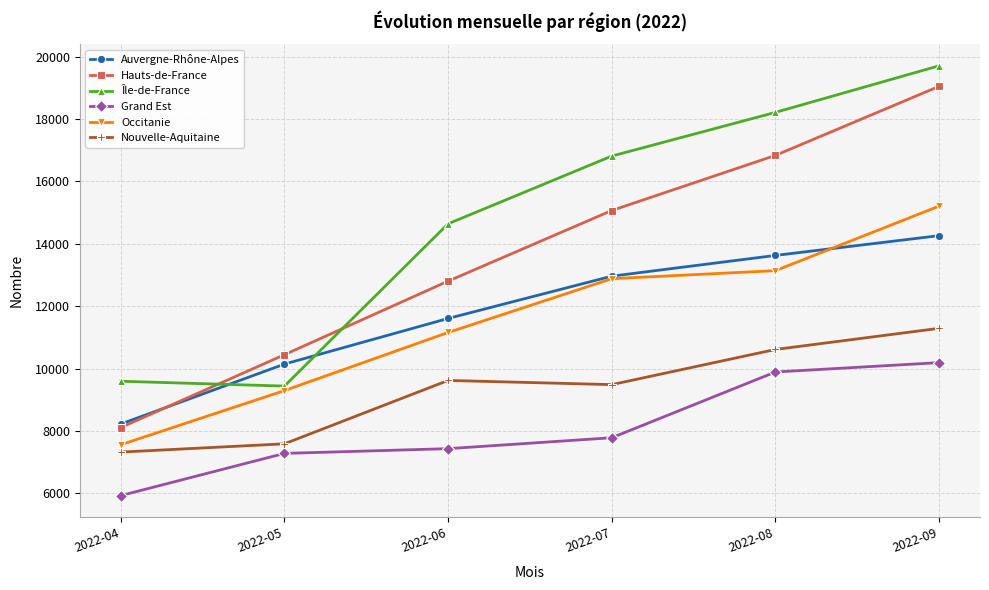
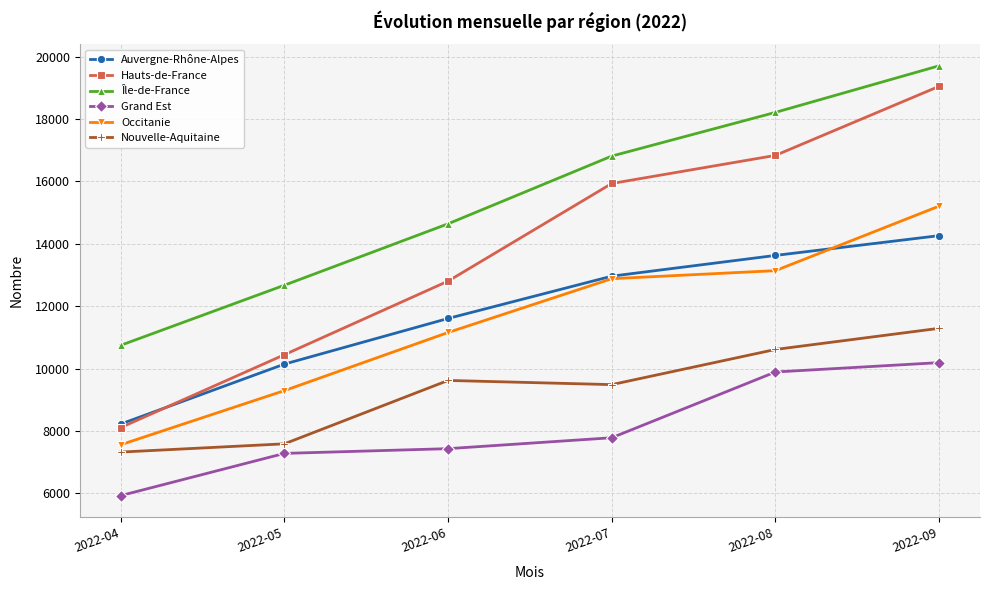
  {
    "Auvergne-Rhône-Alpes": {
      "2022-04": 8200,
      "2022-05": 10100,
      "2022-06": 11600,
      "2022-08": 13600,
      "2022-09": 14300
    },
    "Hauts-de-France": {
      "2022-04": 8100,
      "2022-05": 10400,
      "2022-06": 12800,
-     "2022-07": 15100,
+     "2022-07": 15900,
      "2022-08": 16800,
      "2022-09": 19100
    },
    "Île-de-France": {
-     "2022-04": 9600,
-     "2022-05": 9400,
+     "2022-04": 10700,
+     "2022-05": 12700,
      "2022-06": 14600,
      "2022-07": 16800,
      "2022-08": 18200,
      "2022-09": 19700
    },
    "Grand Est": {
      "2022-04": 5900,
      "2022-05": 7300,
      "2022-06": 7400,
      "2022-07": 7800,
      "2022-08": 9900,
      "2022-09": 10200
    },
    "Occitanie": {
      "2022-04": 7600,
      "2022-05": 9300,
      "2022-06": 11200,
      "2022-08": 13100,
      "2022-09": 15200
    },
    "Nouvelle-Aquitaine": {
      "2022-04": 7300,
      "2022-05": 7600,
      "2022-06": 9600,
      "2022-07": 9500,
      "2022-08": 10600,
      "2022-09": 11300
    }
  }
